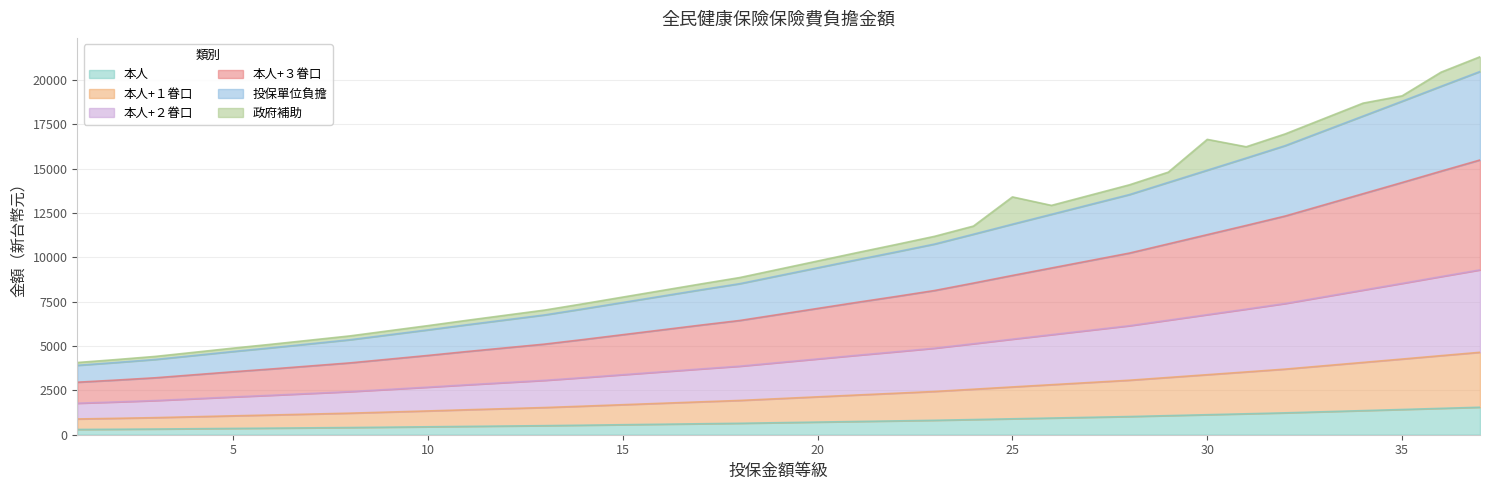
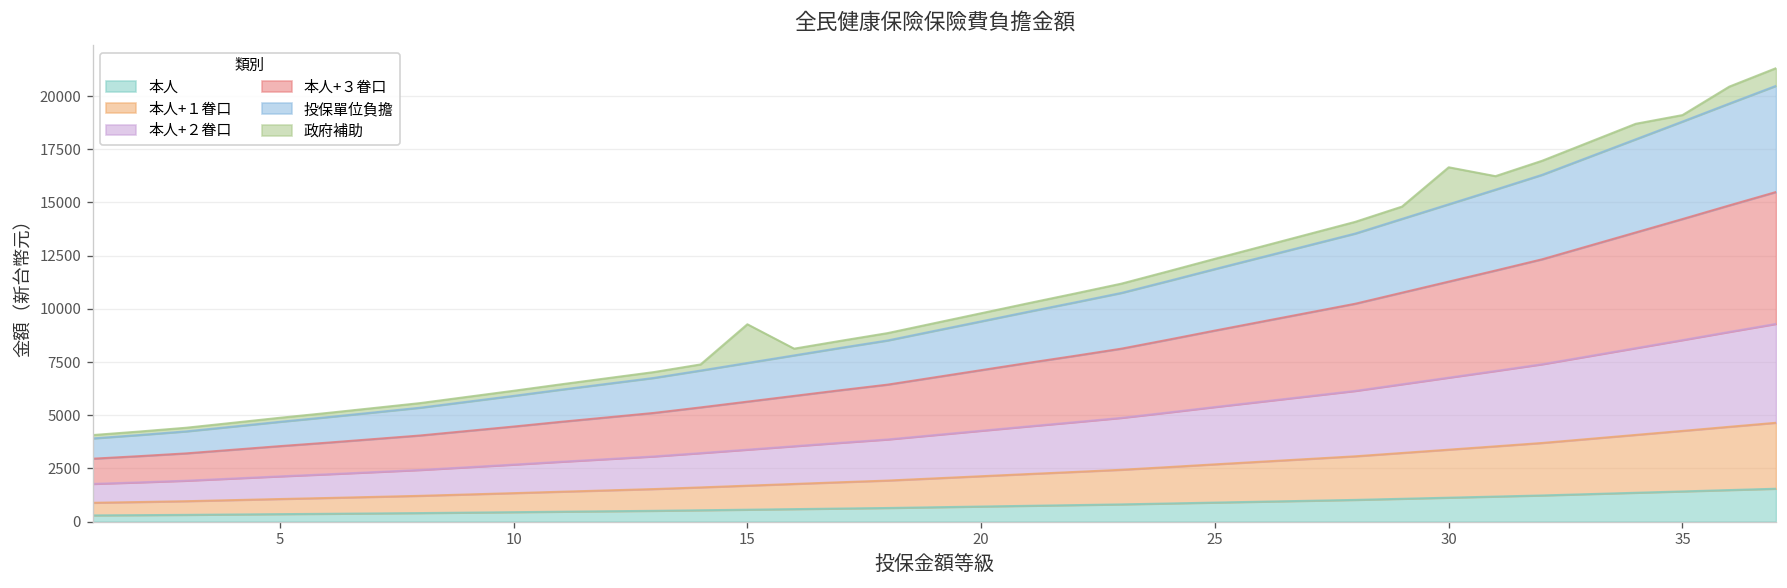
  {
    "政府補助": {
      "5": 200,
      "10": 200,
-     "15": 300,
+     "15": 1800,
      "20": 400,
-     "25": 1500,
+     "25": 500,
      "30": 1700,
      "35": 300
    }
  }
